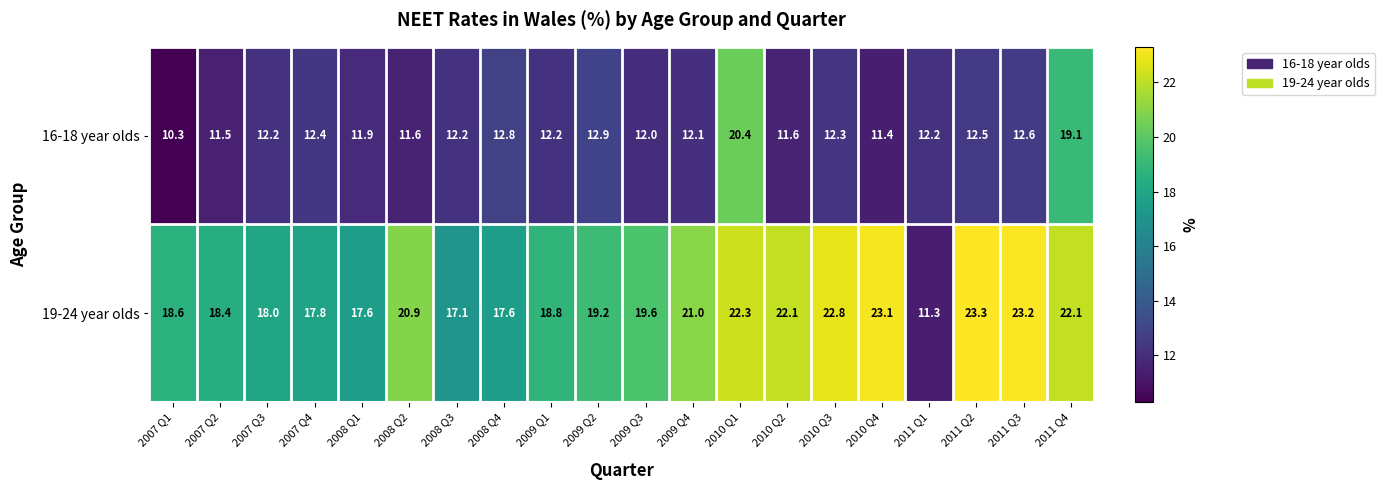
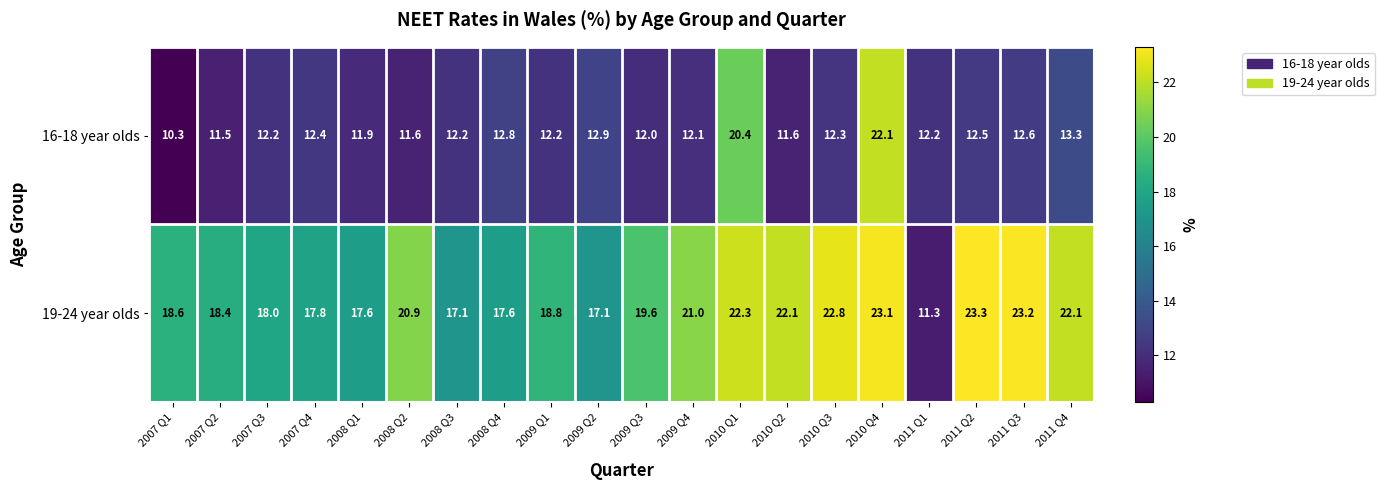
  {
    "16-18 year olds": {
      "2007 Q1": 10.3,
      "2007 Q2": 11.5,
      "2007 Q3": 12.2,
      "2007 Q4": 12.4,
      "2008 Q1": 11.9,
      "2008 Q2": 11.6,
      "2008 Q3": 12.2,
      "2008 Q4": 12.8,
      "2009 Q1": 12.2,
      "2009 Q2": 12.9,
      "2009 Q3": 12.0,
      "2009 Q4": 12.1,
      "2010 Q1": 20.4,
      "2010 Q2": 11.6,
      "2010 Q3": 12.3,
-     "2010 Q4": 11.4,
+     "2010 Q4": 22.1,
      "2011 Q1": 12.2,
      "2011 Q2": 12.5,
      "2011 Q3": 12.6,
-     "2011 Q4": 19.1
+     "2011 Q4": 13.3
    },
    "19-24 year olds": {
      "2007 Q1": 18.6,
      "2007 Q2": 18.4,
      "2007 Q3": 18.0,
      "2007 Q4": 17.8,
      "2008 Q1": 17.6,
      "2008 Q2": 20.9,
      "2008 Q3": 17.1,
      "2008 Q4": 17.6,
      "2009 Q1": 18.8,
-     "2009 Q2": 19.2,
+     "2009 Q2": 17.1,
      "2009 Q3": 19.6,
      "2009 Q4": 21.0,
      "2010 Q1": 22.3,
      "2010 Q2": 22.1,
      "2010 Q3": 22.8,
      "2010 Q4": 23.1,
      "2011 Q1": 11.3,
      "2011 Q2": 23.3,
      "2011 Q3": 23.2,
      "2011 Q4": 22.1
    }
  }
